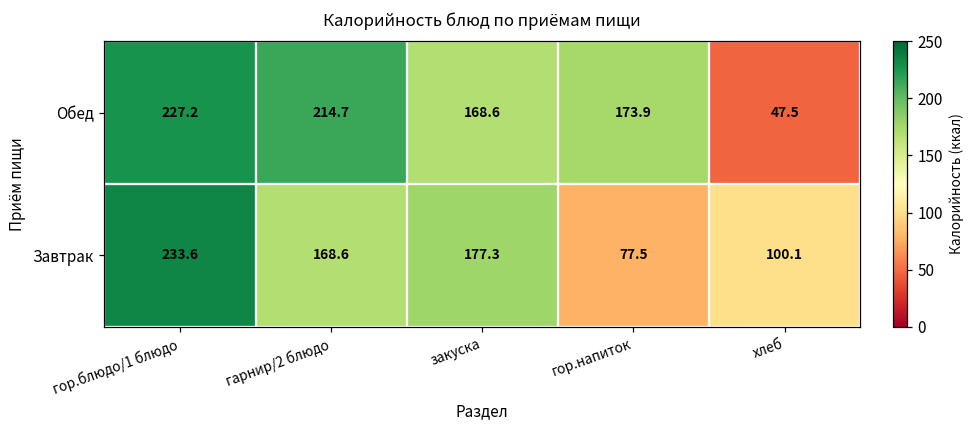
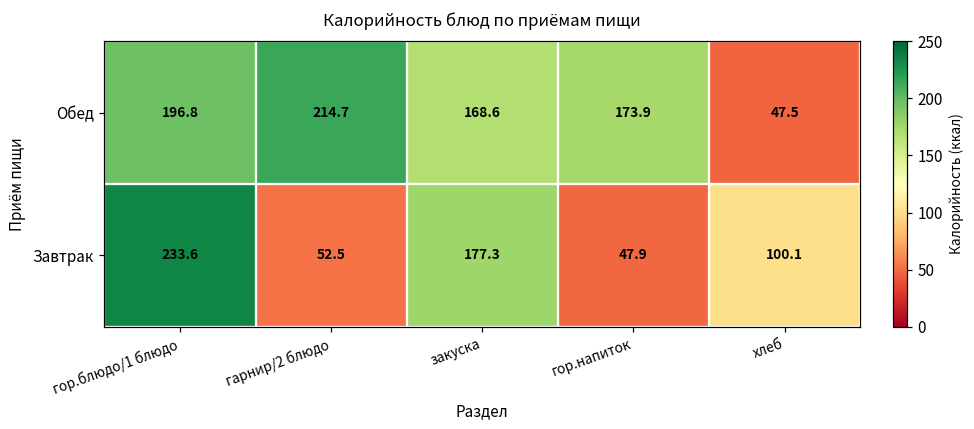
  {
    "Обед": {
-     "гор.блюдо/1 блюдо": 227.2,
+     "гор.блюдо/1 блюдо": 196.8,
      "гарнир/2 блюдо": 214.7,
      "закуска": 168.6,
      "гор.напиток": 173.9,
      "хлеб": 47.5
    },
    "Завтрак": {
      "гор.блюдо/1 блюдо": 233.6,
-     "гарнир/2 блюдо": 168.6,
+     "гарнир/2 блюдо": 52.5,
      "закуска": 177.3,
-     "гор.напиток": 77.5,
+     "гор.напиток": 47.9,
      "хлеб": 100.1
    }
  }
